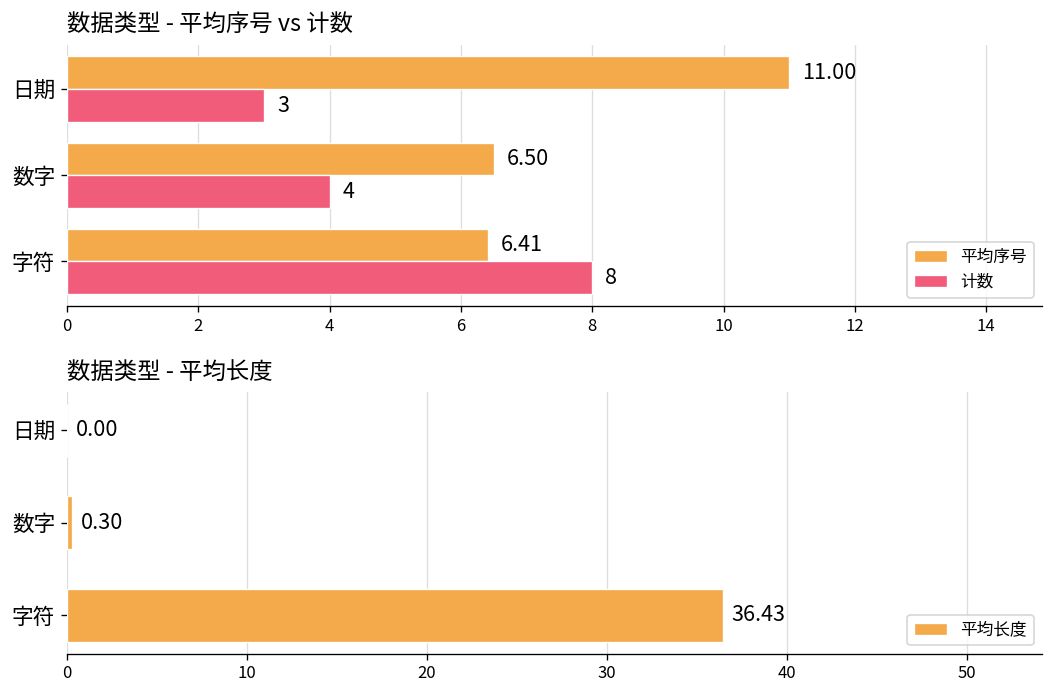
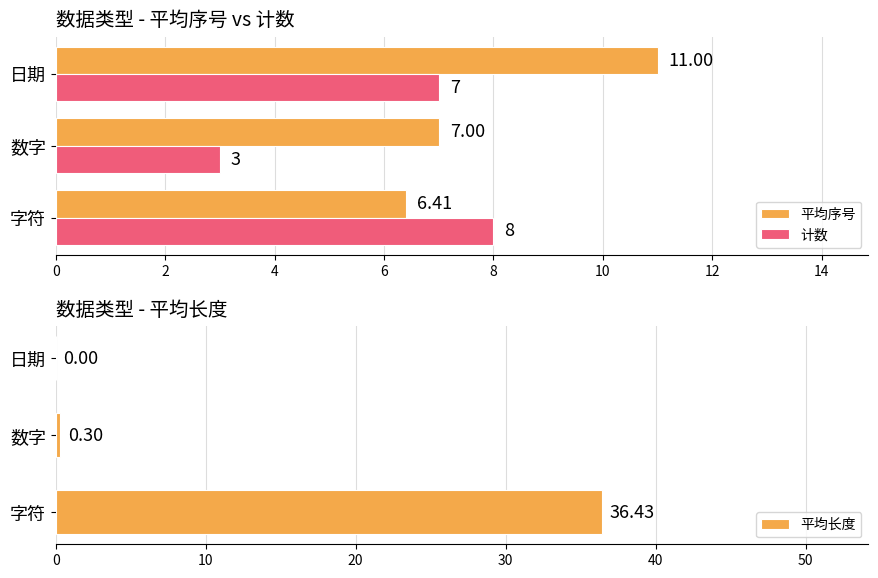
  {
    "数据类型 - 平均序号 vs 计数": {
      "平均序号": {
        "日期": 11.00,
-       "数字": 6.50,
+       "数字": 7.00,
        "字符": 6.41
      },
      "计数": {
-       "日期": 3,
-       "数字": 4,
+       "日期": 7,
+       "数字": 3,
        "字符": 8
      }
    },
    "数据类型 - 平均长度": {
      "日期": 0.00,
      "数字": 0.30,
      "字符": 36.43
    }
  }
